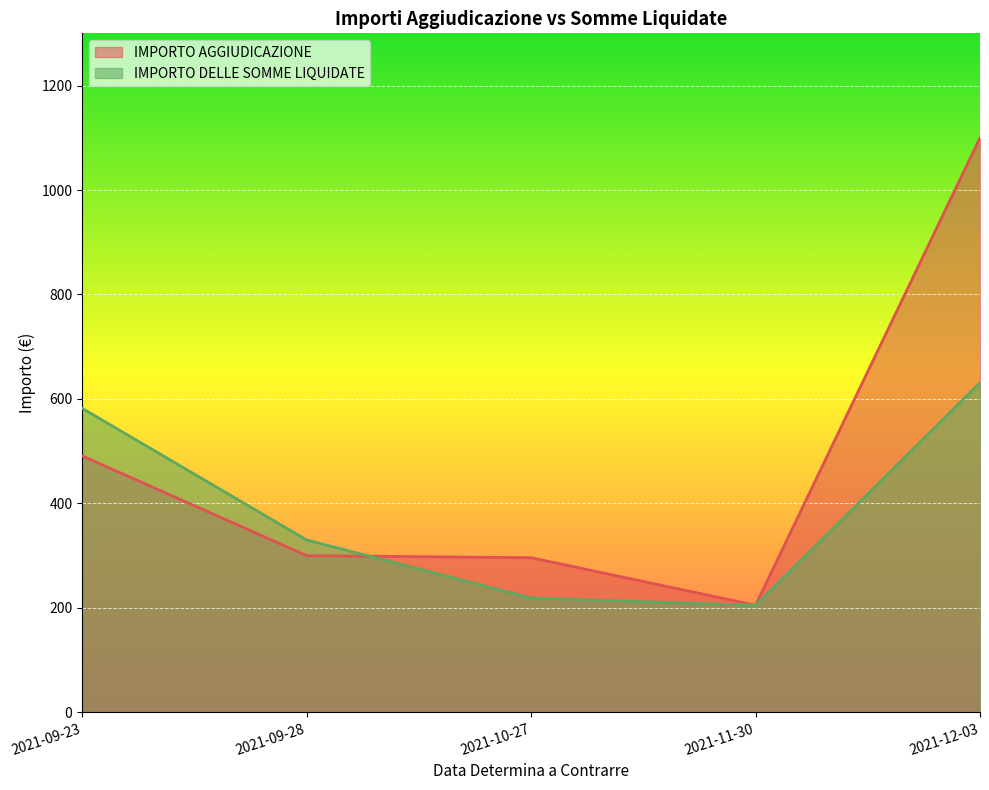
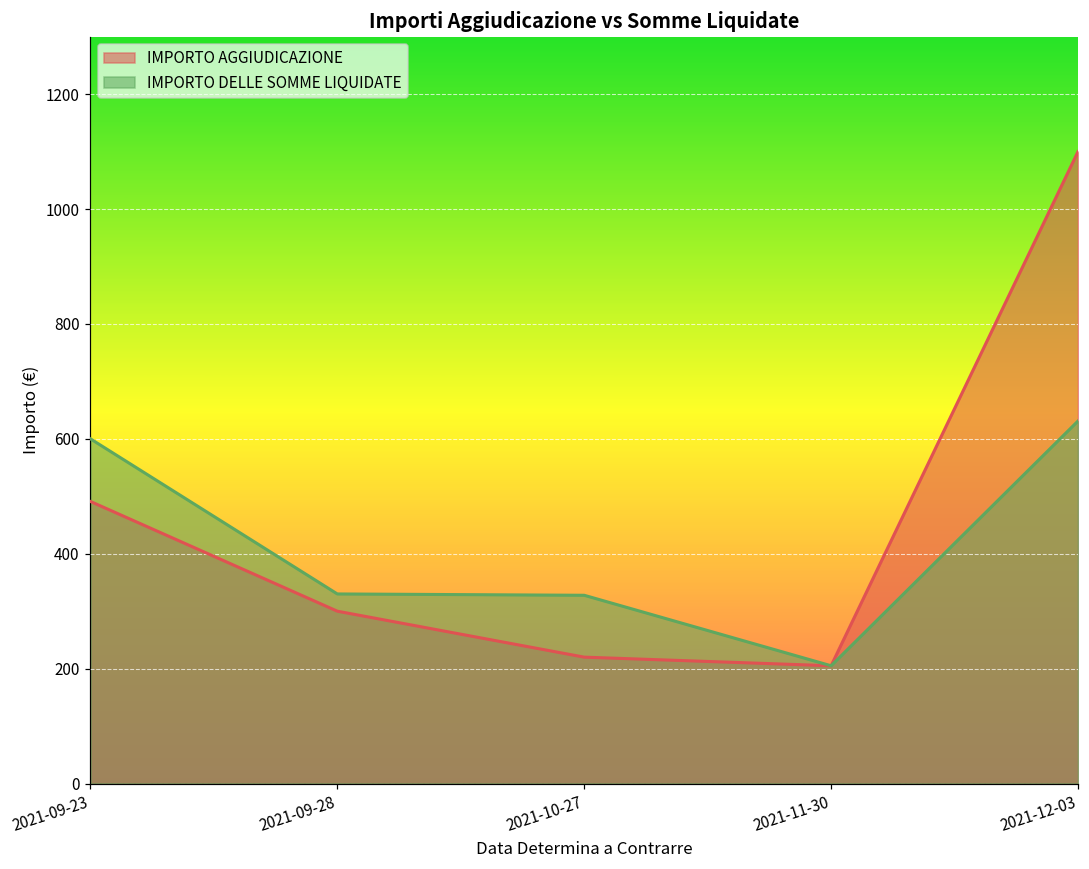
  {
    "IMPORTO AGGIUDICAZIONE": {
      "2021-09-23": 490,
      "2021-09-28": 300,
-     "2021-10-27": 300,
+     "2021-10-27": 220,
      "2021-12-03": 1100
    },
    "IMPORTO DELLE SOMME LIQUIDATE": {
-     "2021-09-23": 580,
+     "2021-09-23": 600,
      "2021-09-28": 330,
-     "2021-10-27": 220,
+     "2021-10-27": 330,
      "2021-12-03": 630
    }
  }
